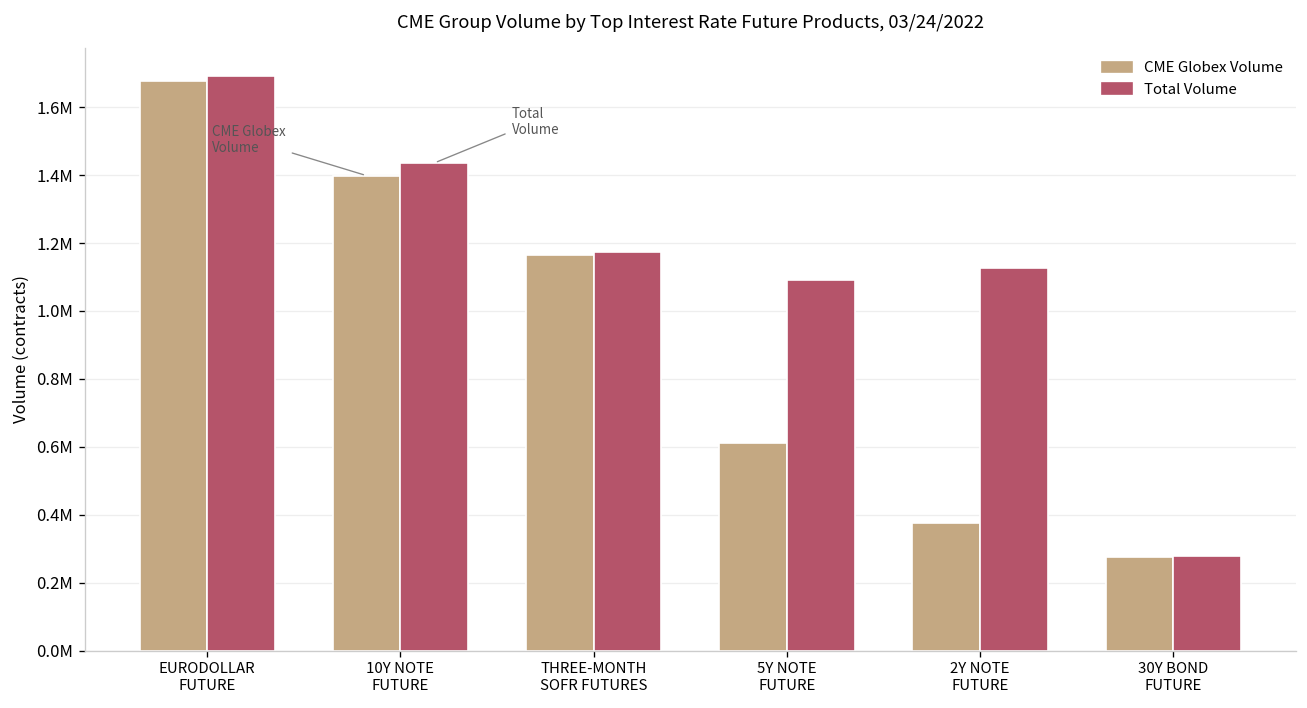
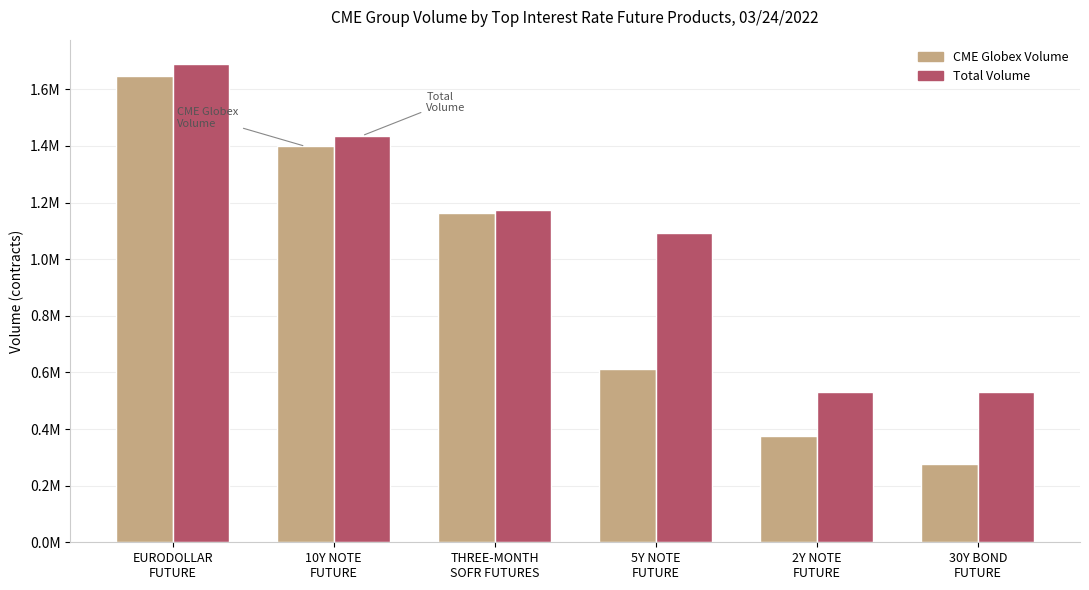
  {
    "CME Globex Volume": {
-     "EURODOLLAR FUTURE": 1680000,
+     "EURODOLLAR FUTURE": 1650000,
      "10Y NOTE FUTURE": 1400000,
      "THREE-MONTH SOFR FUTURES": 1160000,
      "5Y NOTE FUTURE": 610000,
      "2Y NOTE FUTURE": 380000,
      "30Y BOND FUTURE": 280000
    },
    "Total Volume": {
      "EURODOLLAR FUTURE": 1690000,
      "10Y NOTE FUTURE": 1440000,
      "THREE-MONTH SOFR FUTURES": 1170000,
      "5Y NOTE FUTURE": 1090000,
-     "2Y NOTE FUTURE": 1130000,
-     "30Y BOND FUTURE": 280000
+     "2Y NOTE FUTURE": 530000,
+     "30Y BOND FUTURE": 530000
    }
  }
